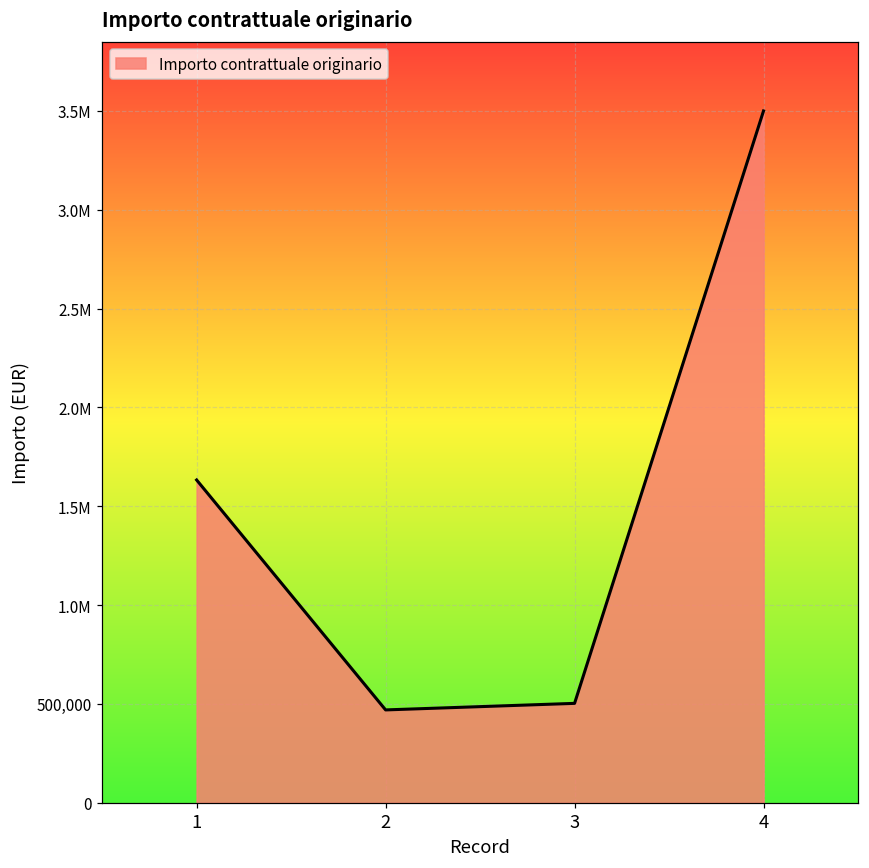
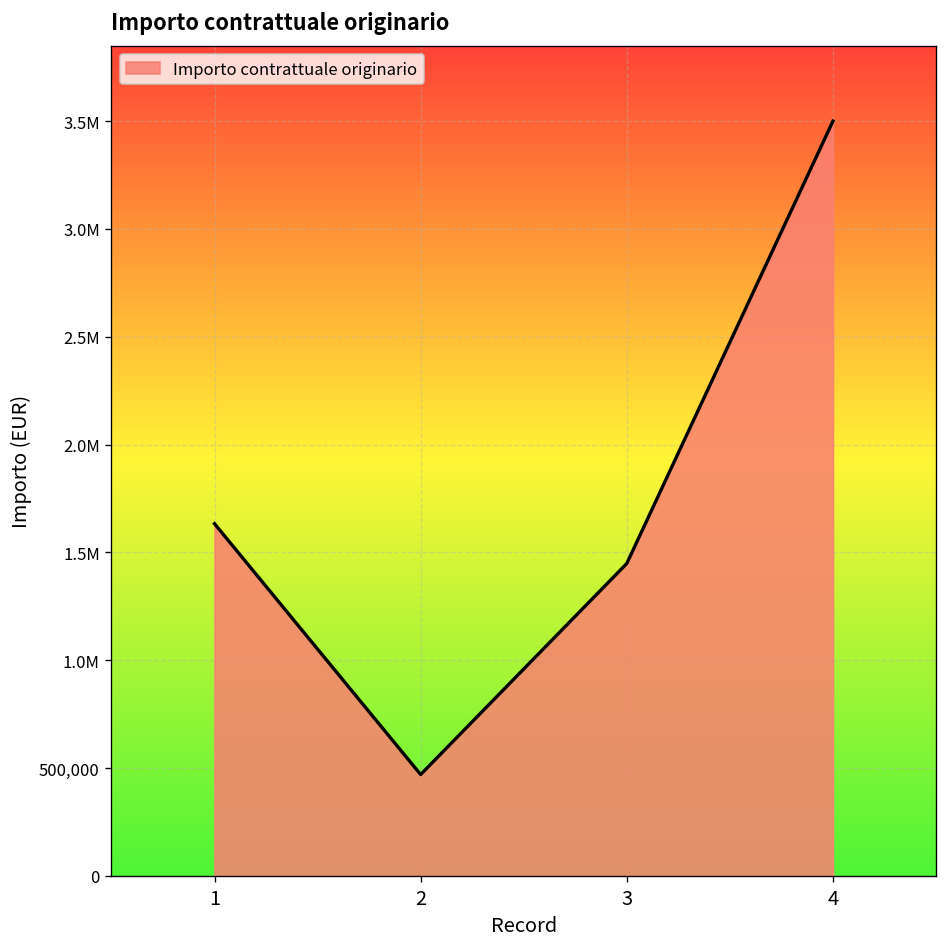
  {
    "1": "1,630,000",
    "2": "470,000",
-   "3": "500,000",
+   "3": "1,450,000",
    "4": "3,500,000"
  }
